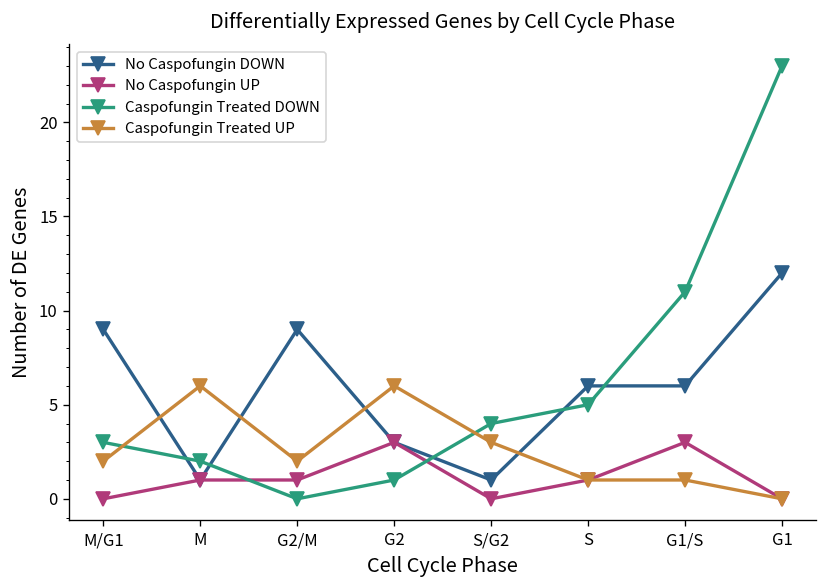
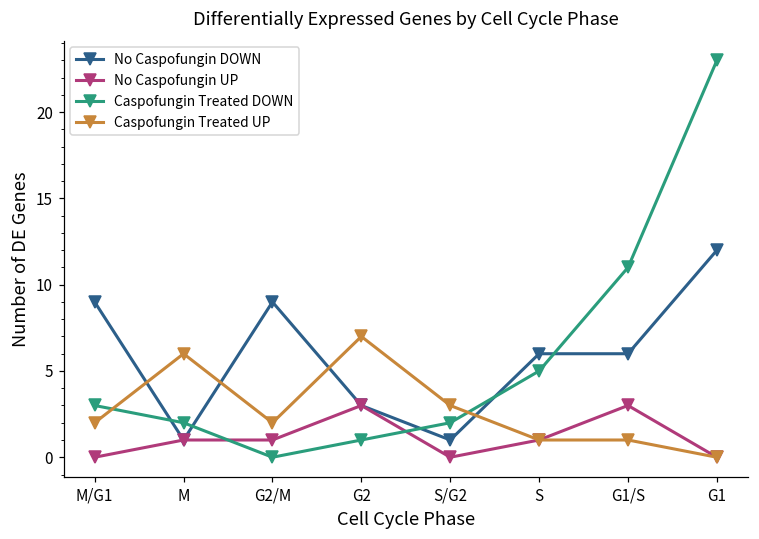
  {
    "No Caspofungin DOWN": {
      "M/G1": 9,
      "G2/M": 9,
      "S/G2": 1,
      "S": 6,
      "G1/S": 6,
      "G1": 12
    },
    "No Caspofungin UP": {
      "M/G1": 0,
      "G2/M": 1,
      "S/G2": 0,
      "G1/S": 3
    },
    "Caspofungin Treated DOWN": {
      "M/G1": 3,
      "M": 2,
      "G2/M": 0,
      "G2": 1,
-     "S/G2": 4,
+     "S/G2": 2,
      "S": 5,
      "G1/S": 11,
      "G1": 23
    },
    "Caspofungin Treated UP": {
      "M/G1": 2,
      "M": 6,
      "G2/M": 2,
-     "G2": 6,
+     "G2": 7,
      "S/G2": 3,
      "G1/S": 1
    }
  }
